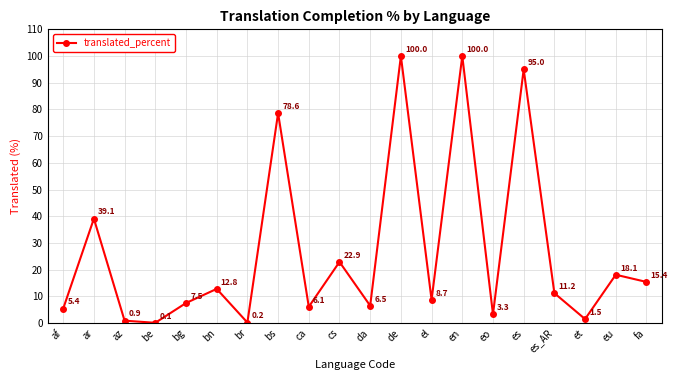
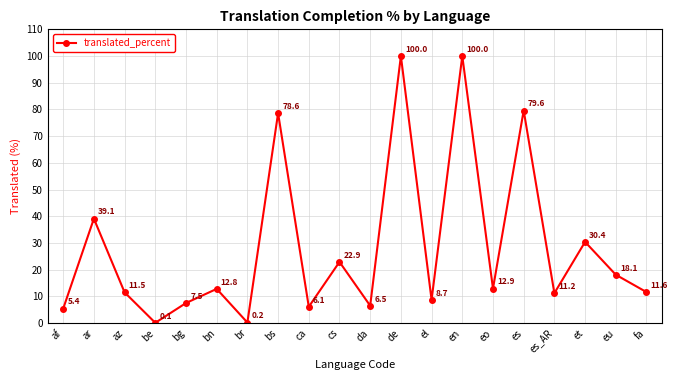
  {
    "af": 5.4,
    "ar": 39.1,
-   "az": 0.9,
+   "az": 11.5,
    "be": 0.1,
    "bg": 7.5,
    "bn": 12.8,
    "br": 0.2,
    "bs": 78.6,
    "ca": 6.1,
    "cs": 22.9,
    "da": 6.5,
    "de": 100.0,
    "el": 8.7,
    "en": 100.0,
-   "eo": 3.3,
-   "es": 95.0,
+   "eo": 12.9,
+   "es": 79.6,
    "es_AR": 11.2,
-   "et": 1.5,
+   "et": 30.4,
    "eu": 18.1,
-   "fa": 15.4
+   "fa": 11.6
  }
